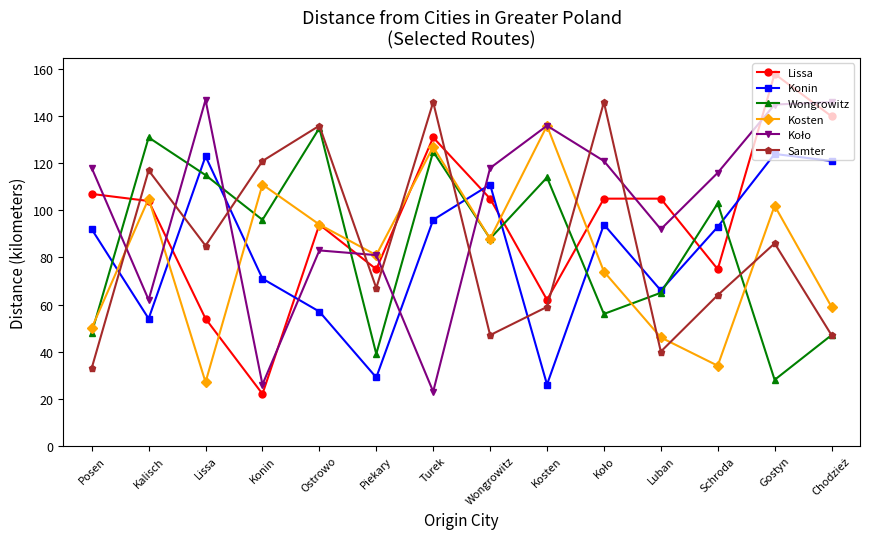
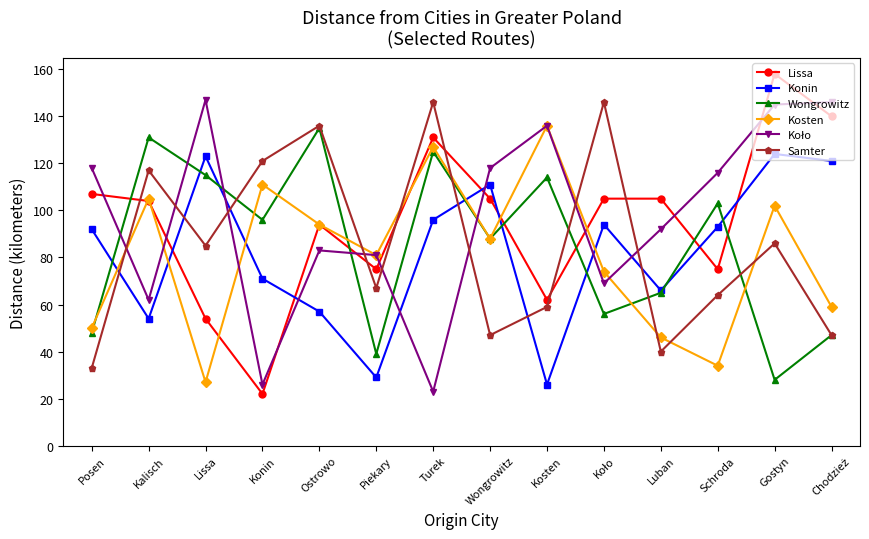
  {
    "Lissa": {
      "Posen": 107,
      "Lissa": 54,
      "Konin": 22,
      "Piekary": 75,
      "Turek": 131,
      "Wongrowitz": 105,
      "Kosten": 62,
      "Koło": 105,
      "Luban": 105,
      "Schroda": 75
    },
    "Konin": {
      "Posen": 92,
      "Kalisch": 54,
      "Lissa": 123,
      "Konin": 71,
      "Ostrowo": 57,
      "Piekary": 29,
      "Turek": 96,
      "Wongrowitz": 111,
      "Kosten": 26,
      "Koło": 94,
      "Schroda": 93,
      "Chodzież": 121
    },
    "Wongrowitz": {
      "Posen": 48,
      "Kalisch": 131,
      "Lissa": 115,
      "Konin": 96,
      "Piekary": 39,
      "Turek": 125,
      "Kosten": 114,
      "Koło": 56,
      "Schroda": 103,
      "Gostyn": 28
    },
    "Kosten": {
      "Posen": 50,
      "Lissa": 27,
      "Konin": 111,
      "Turek": 127,
      "Koło": 74,
      "Luban": 46,
      "Schroda": 34,
      "Gostyn": 102,
      "Chodzież": 59
    },
    "Koło": {
      "Posen": 118,
      "Kalisch": 62,
      "Lissa": 147,
      "Konin": 26,
      "Ostrowo": 83,
      "Turek": 23,
      "Wongrowitz": 118,
-     "Koło": 121,
+     "Koło": 69,
      "Luban": 92,
      "Schroda": 116
    },
    "Samter": {
      "Posen": 33,
      "Kalisch": 117,
      "Lissa": 85,
      "Konin": 121,
      "Piekary": 67,
      "Turek": 146,
      "Wongrowitz": 47,
      "Kosten": 59,
      "Koło": 146,
      "Luban": 40,
      "Schroda": 64,
      "Gostyn": 86
    }
  }
